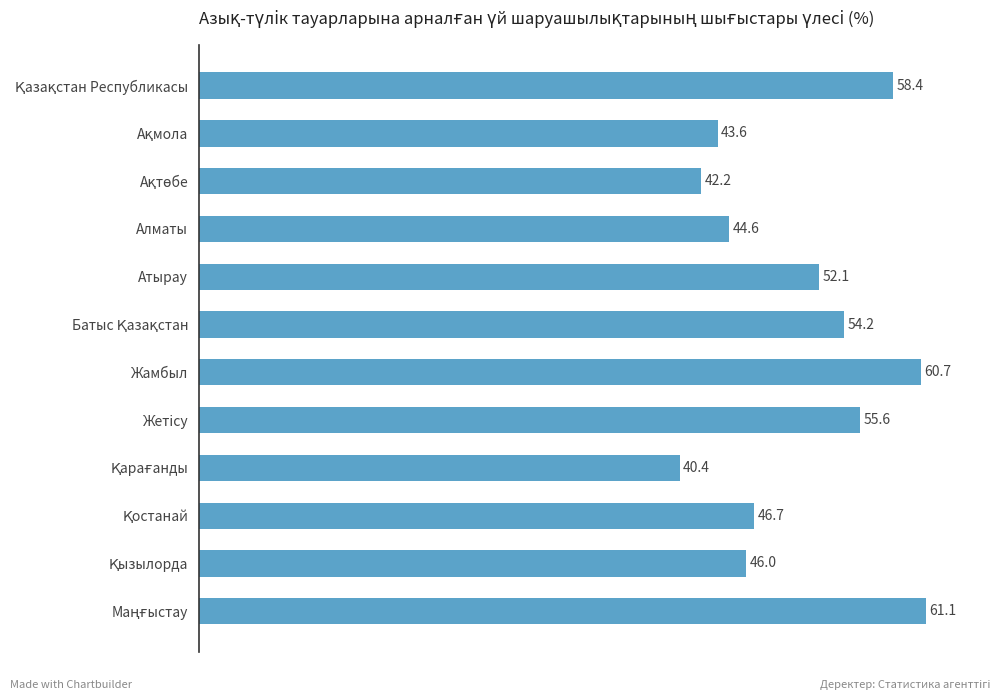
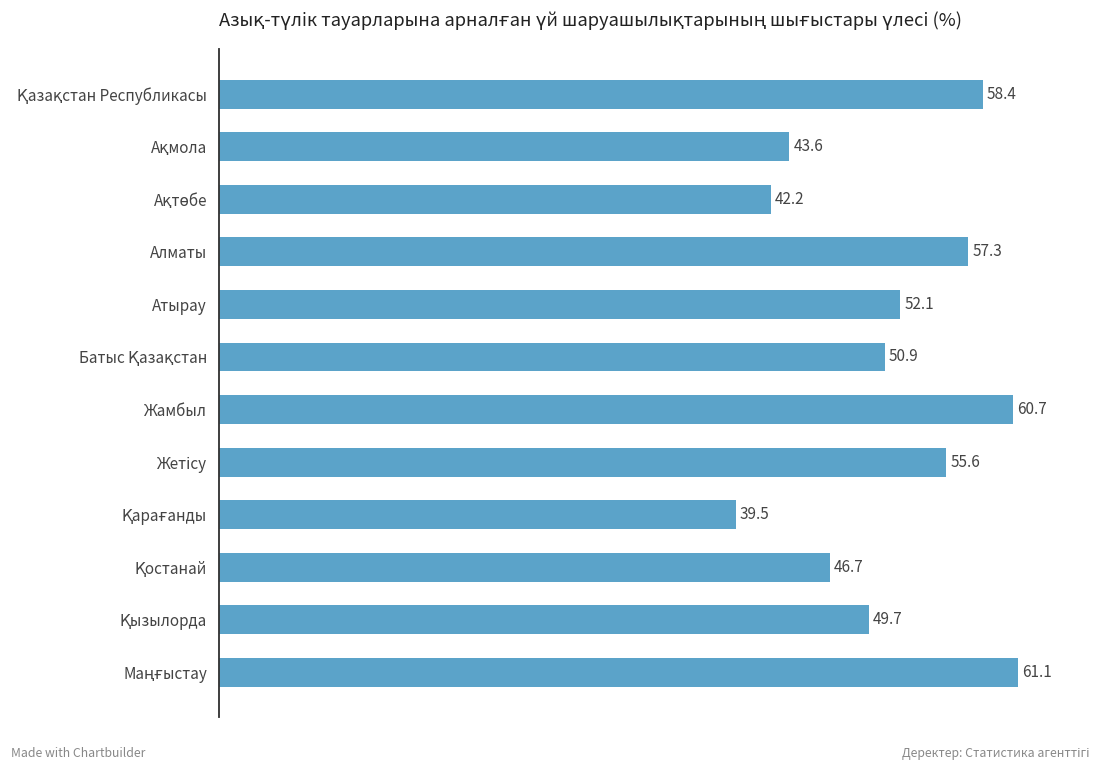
  {
    "Қазақстан Республикасы": 58.4,
    "Ақмола": 43.6,
    "Ақтөбе": 42.2,
-   "Алматы": 44.6,
+   "Алматы": 57.3,
    "Атырау": 52.1,
-   "Батыс Қазақстан": 54.2,
+   "Батыс Қазақстан": 50.9,
    "Жамбыл": 60.7,
    "Жетісу": 55.6,
-   "Қарағанды": 40.4,
+   "Қарағанды": 39.5,
    "Қостанай": 46.7,
-   "Қызылорда": 46.0,
+   "Қызылорда": 49.7,
    "Маңғыстау": 61.1
  }
